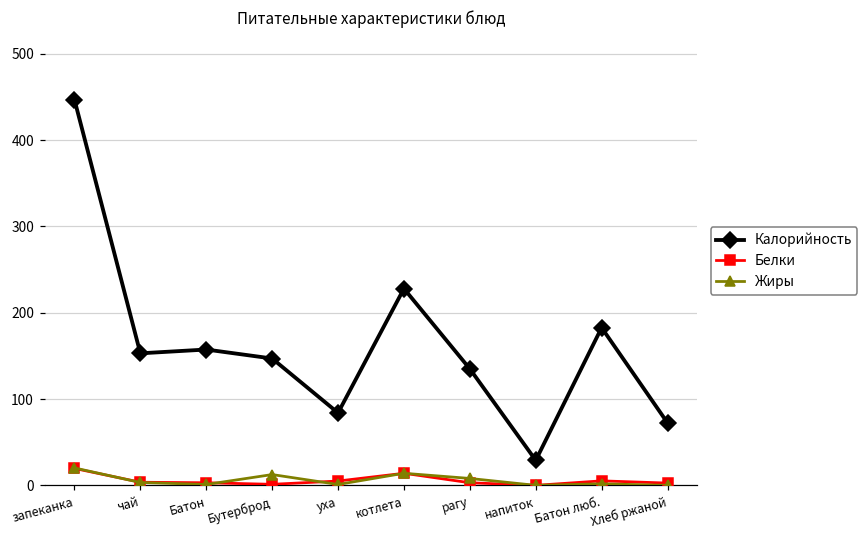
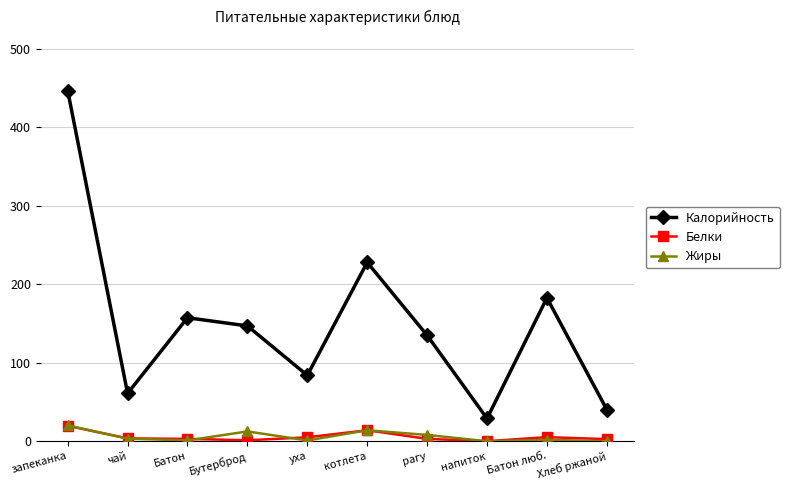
  {
    "Калорийность": {
      "запеканка": 450,
-     "чай": 150,
+     "чай": 60,
      "Батон": 160,
      "Бутерброд": 150,
      "уха": 80,
      "котлета": 230,
      "рагу": 140,
      "напиток": 30,
      "Батон люб.": 180,
-     "Хлеб ржаной": 70
+     "Хлеб ржаной": 40
    },
    "Белки": {
      "Бутерброд": 0,
      "уха": 10,
      "рагу": 0,
      "Батон люб.": 10
    },
    "Жиры": {
      "Бутерброд": 10,
      "уха": 0,
      "рагу": 10,
      "Батон люб.": 0
    }
  }
